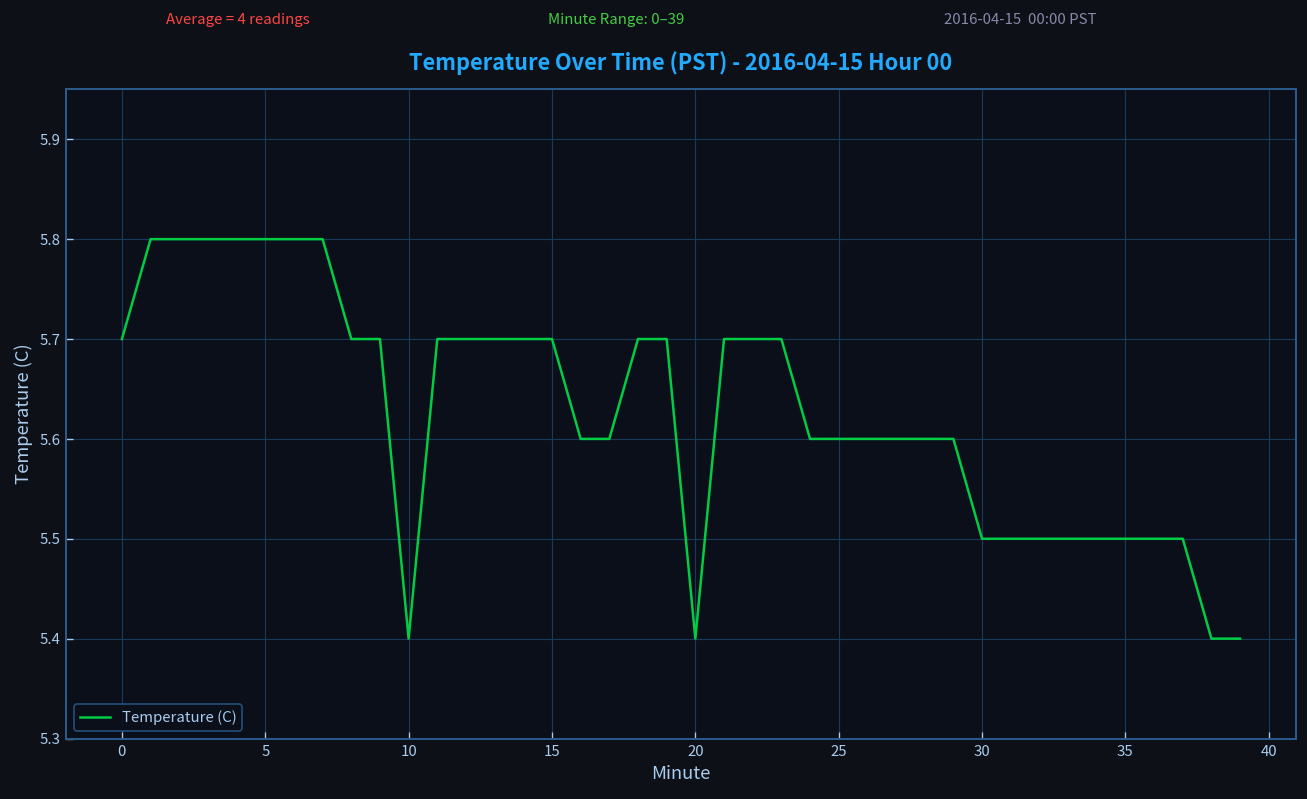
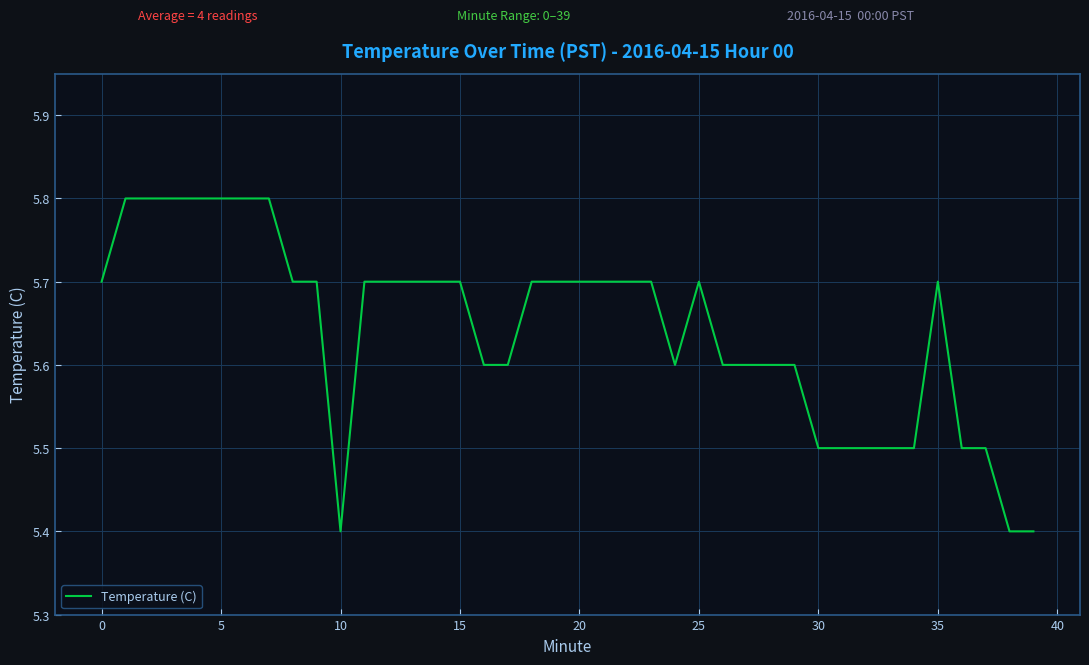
  {
    "0": 5.7,
    "5": 5.8,
    "10": 5.4,
    "15": 5.7,
-   "20": 5.4,
-   "25": 5.6,
+   "20": 5.7,
+   "25": 5.7,
    "30": 5.5,
-   "35": 5.5
+   "35": 5.7
  }
